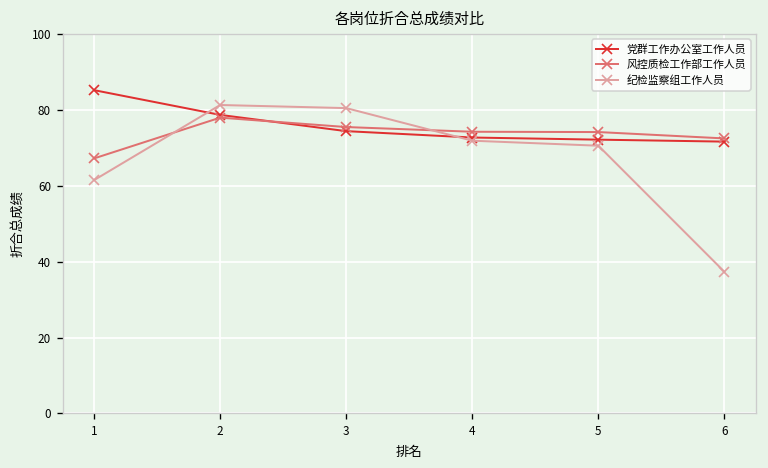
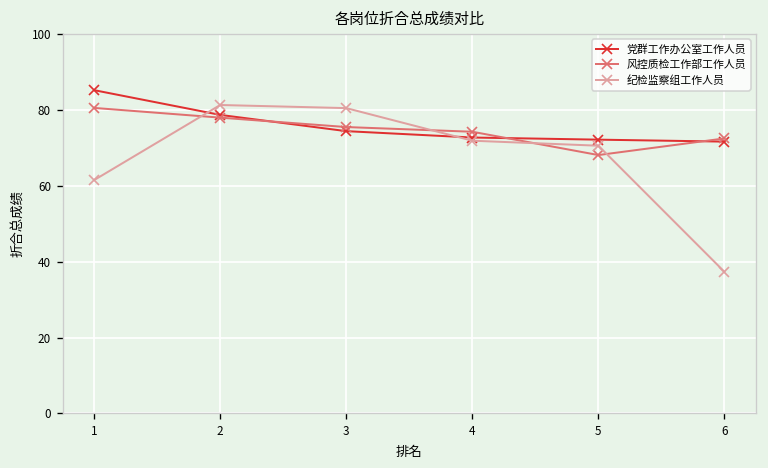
  {
    "党群工作办公室工作人员": {
      "1": 85,
      "3": 74,
      "4": 73,
      "5": 72,
      "6": 72
    },
    "风控质检工作部工作人员": {
-     "1": 67,
+     "1": 81,
      "3": 75,
      "4": 74,
-     "5": 74,
+     "5": 68,
      "6": 72
    },
    "纪检监察组工作人员": {
      "1": 62,
      "2": 81,
      "3": 80,
      "4": 72,
      "5": 71,
      "6": 37
    }
  }
